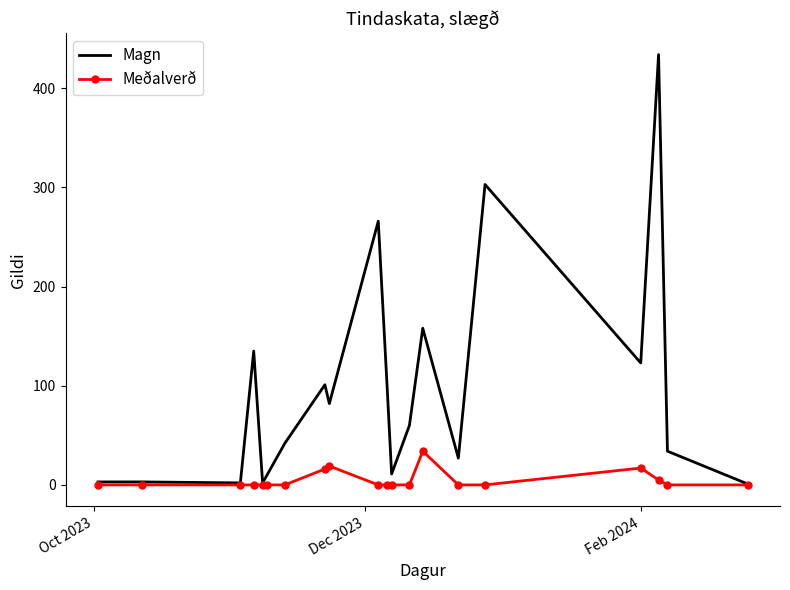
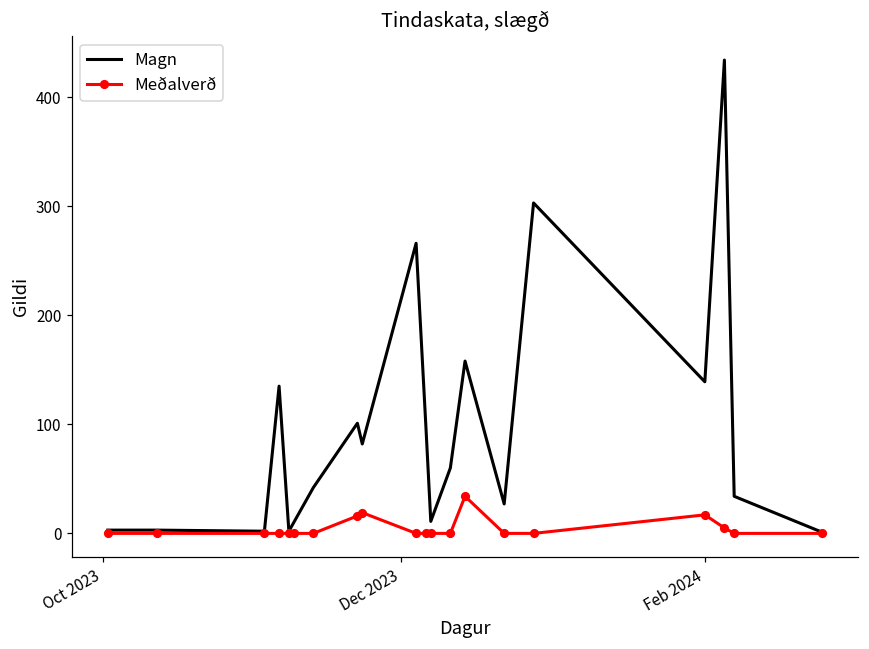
  {
    "Magn": {
-     "Feb 2024": 120
+     "Feb 2024": 140
    },
    "Meðalverð": {
      "Feb 2024": 20
    }
  }
